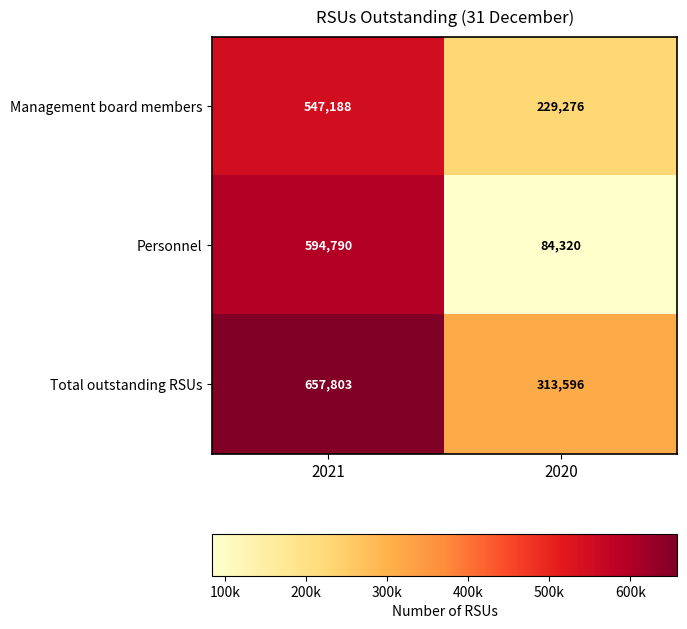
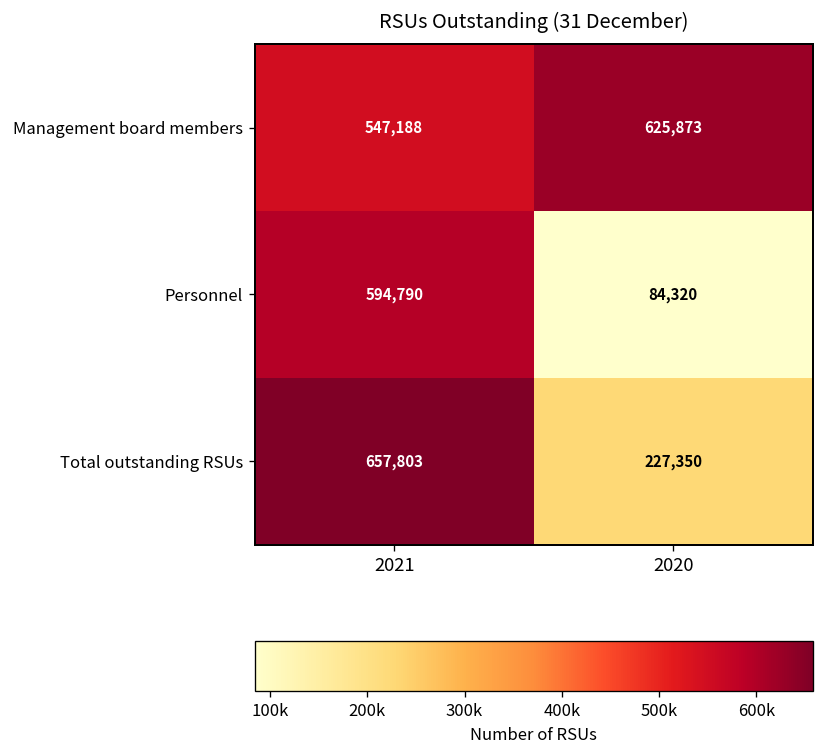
  {
    "Management board members": {
      "2021": "547,188",
-     "2020": "229,276"
+     "2020": "625,873"
    },
    "Personnel": {
      "2021": "594,790",
      "2020": "84,320"
    },
    "Total outstanding RSUs": {
      "2021": "657,803",
-     "2020": "313,596"
+     "2020": "227,350"
    }
  }
